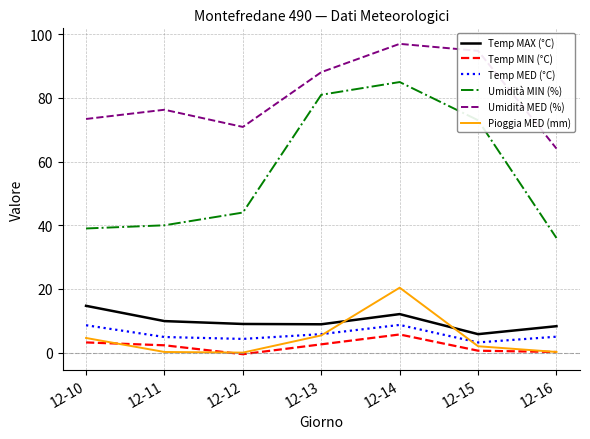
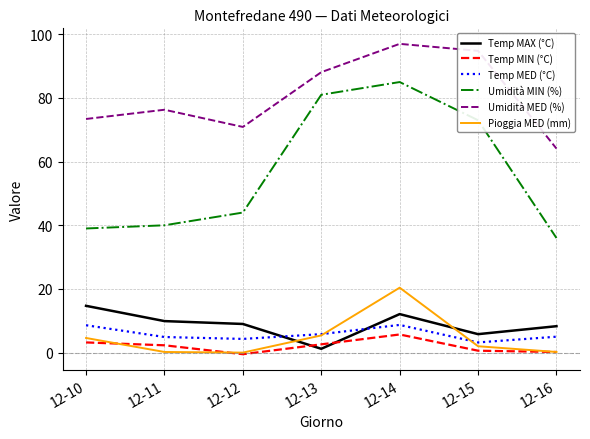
  {
    "Temp MAX (°C)": {
      "12-10": 15,
      "12-11": 10,
      "12-12": 9,
-     "12-13": 9,
+     "12-13": 1,
      "12-14": 12,
      "12-15": 6,
      "12-16": 8
    },
    "Temp MIN (°C)": {
      "12-10": 3,
      "12-11": 2,
      "12-13": 3,
      "12-14": 6,
      "12-15": 1
    },
    "Temp MED (°C)": {
      "12-10": 9,
      "12-11": 5,
      "12-12": 4,
      "12-14": 9,
      "12-15": 3,
      "12-16": 5
    },
    "Umidità MIN (%)": {
      "12-10": 39,
      "12-11": 40,
      "12-12": 44,
      "12-13": 81,
      "12-14": 85,
      "12-16": 36
    },
    "Umidità MED (%)": {
      "12-10": 73,
      "12-11": 76,
      "12-12": 71,
      "12-13": 88,
      "12-14": 97,
      "12-16": 64
    },
    "Pioggia MED (mm)": {
      "12-10": 5,
      "12-11": 0,
      "12-14": 20,
      "12-15": 2
    }
  }
